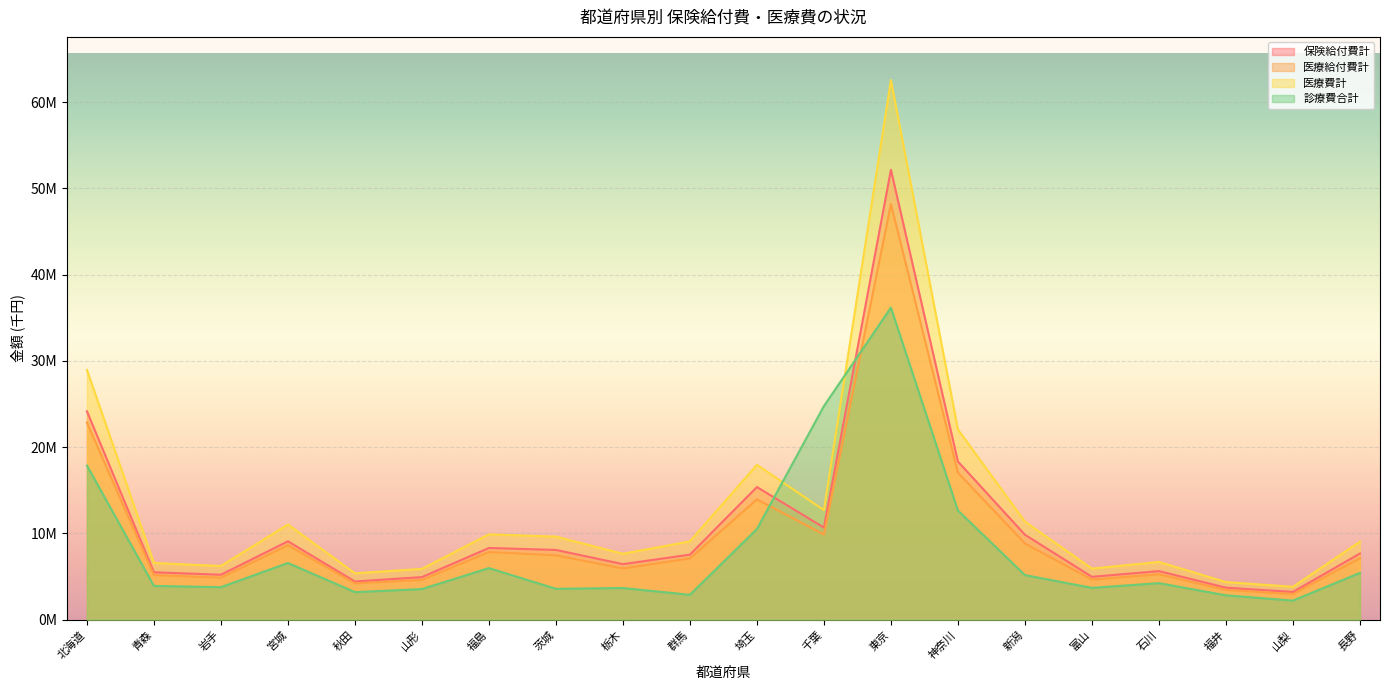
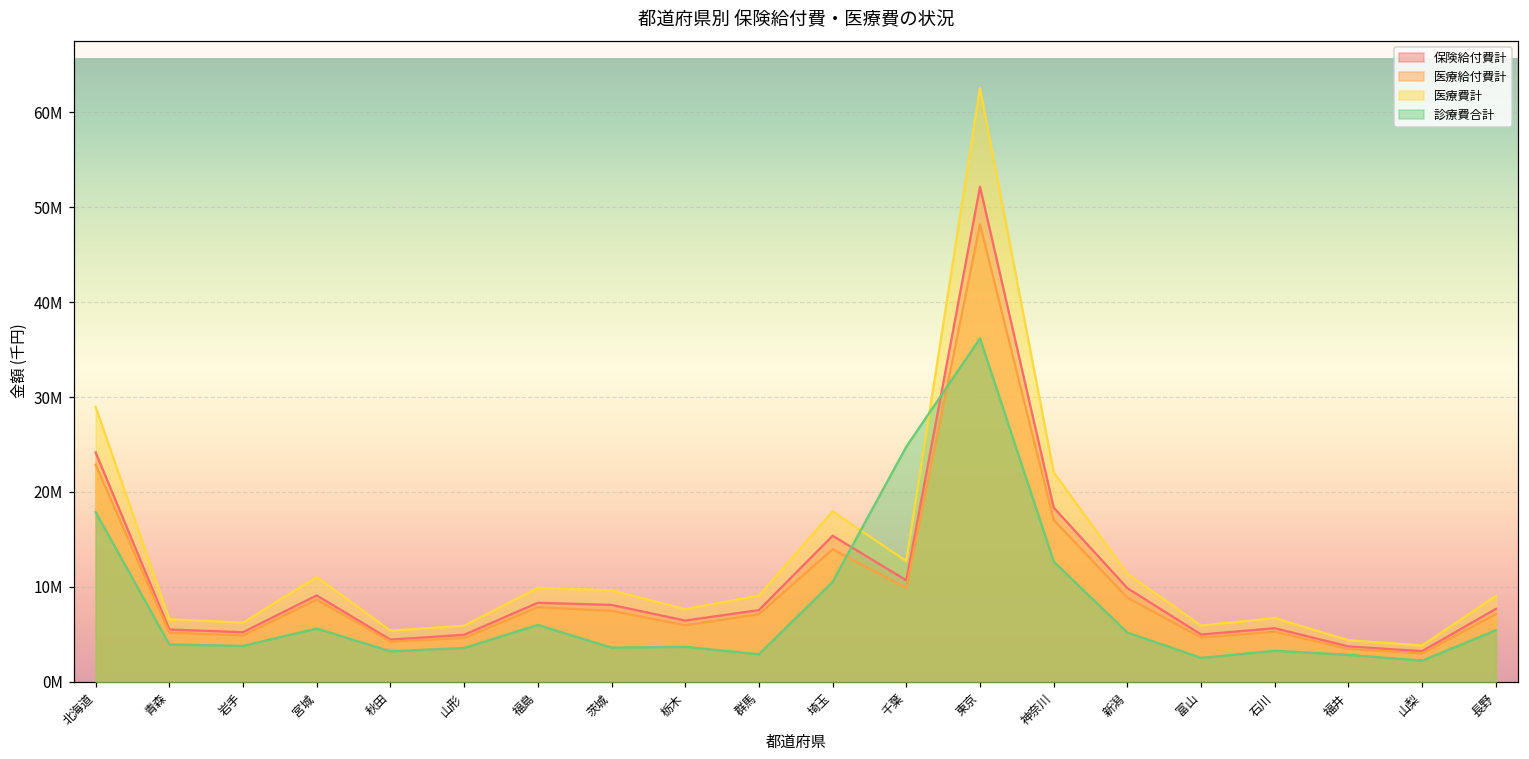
  {
    "診療費合計": {
      "北海道": 18000000,
      "青森": 4000000,
      "岩手": 4000000,
-     "宮城": 7000000,
+     "宮城": 6000000,
      "秋田": 3000000,
      "山形": 4000000,
      "福島": 6000000,
      "茨城": 4000000,
      "栃木": 4000000,
      "群馬": 3000000,
      "埼玉": 11000000,
      "千葉": 25000000,
      "東京": 36000000,
      "神奈川": 13000000,
      "新潟": 5000000,
-     "富山": 4000000,
-     "石川": 4000000,
+     "富山": 3000000,
+     "石川": 3000000,
      "福井": 3000000,
      "山梨": 2000000,
      "長野": 5000000
    }
  }
